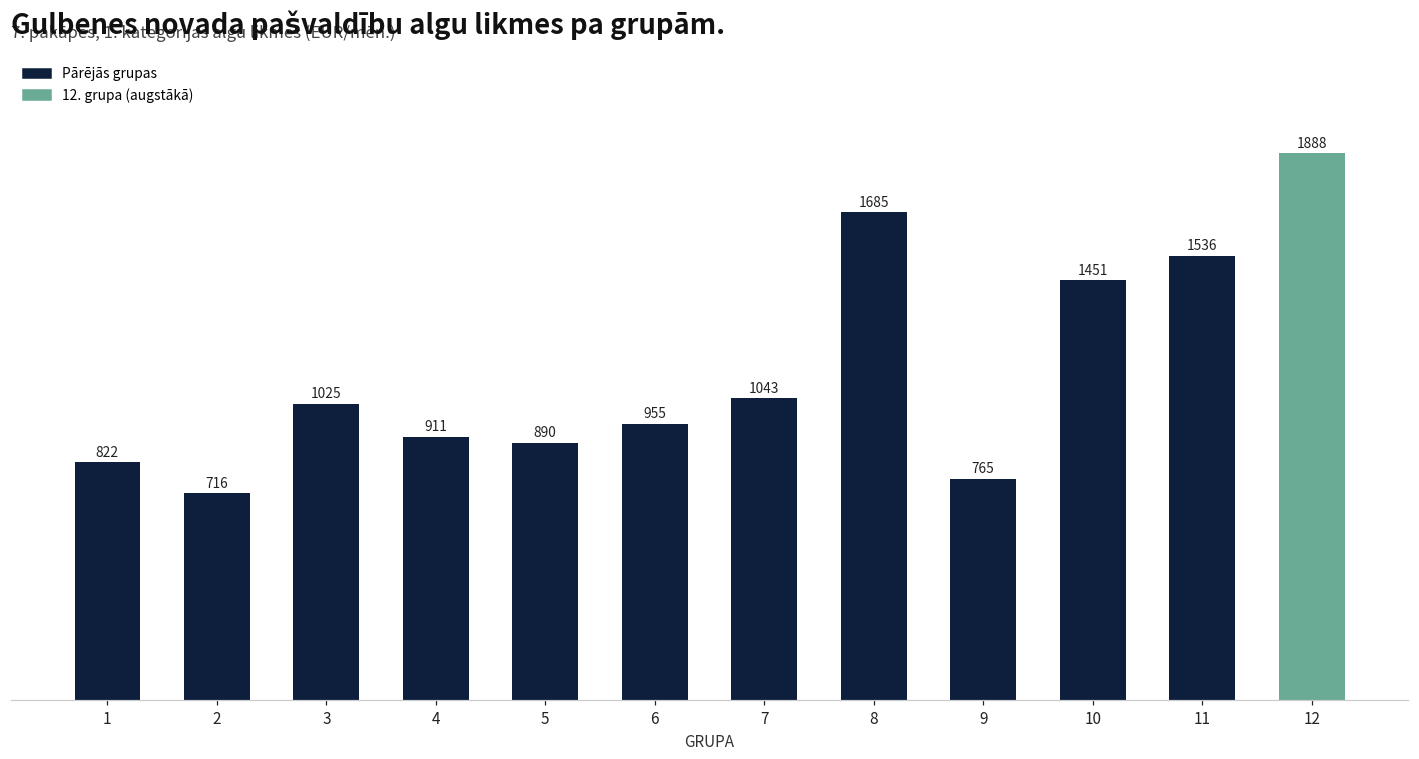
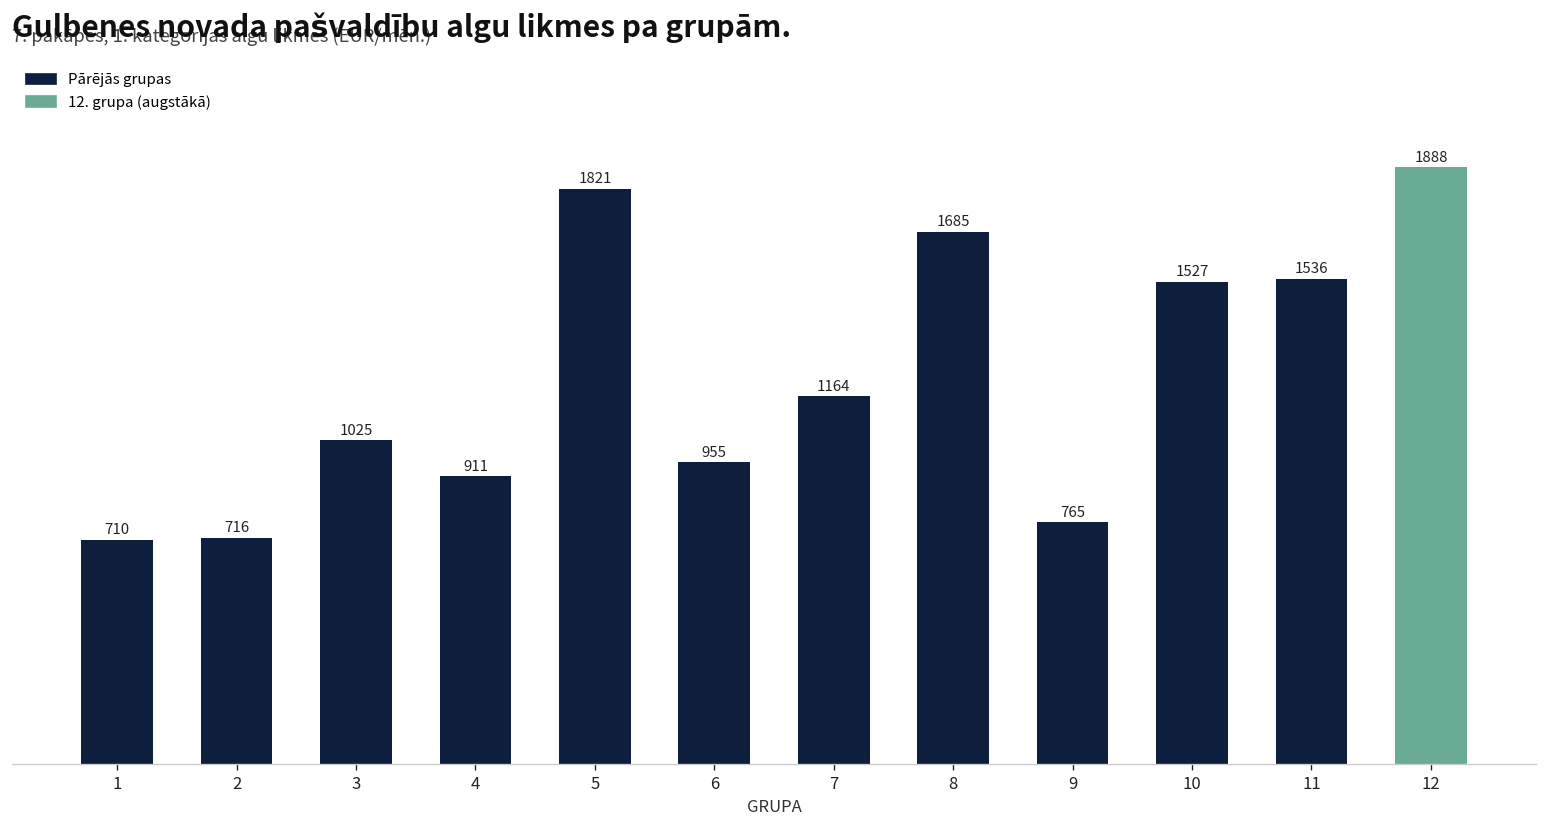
  {
-   "1": 822,
+   "1": 710,
    "2": 716,
    "3": 1025,
    "4": 911,
-   "5": 890,
+   "5": 1821,
    "6": 955,
-   "7": 1043,
+   "7": 1164,
    "8": 1685,
    "9": 765,
-   "10": 1451,
+   "10": 1527,
    "11": 1536,
    "12": 1888
  }
